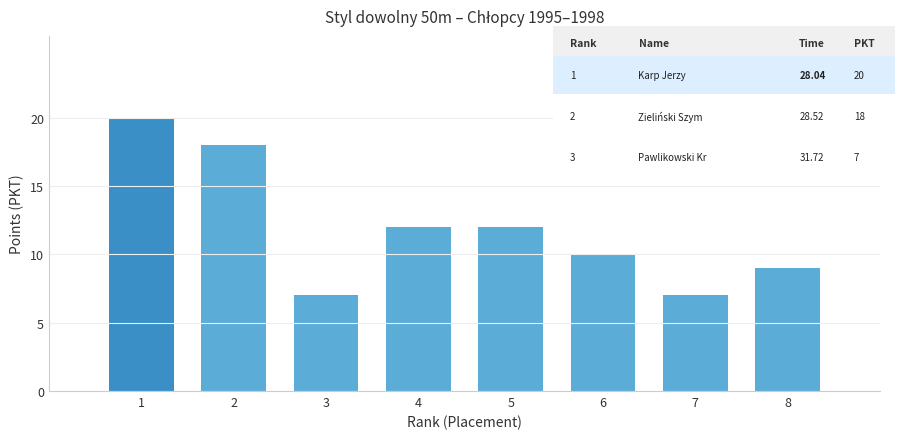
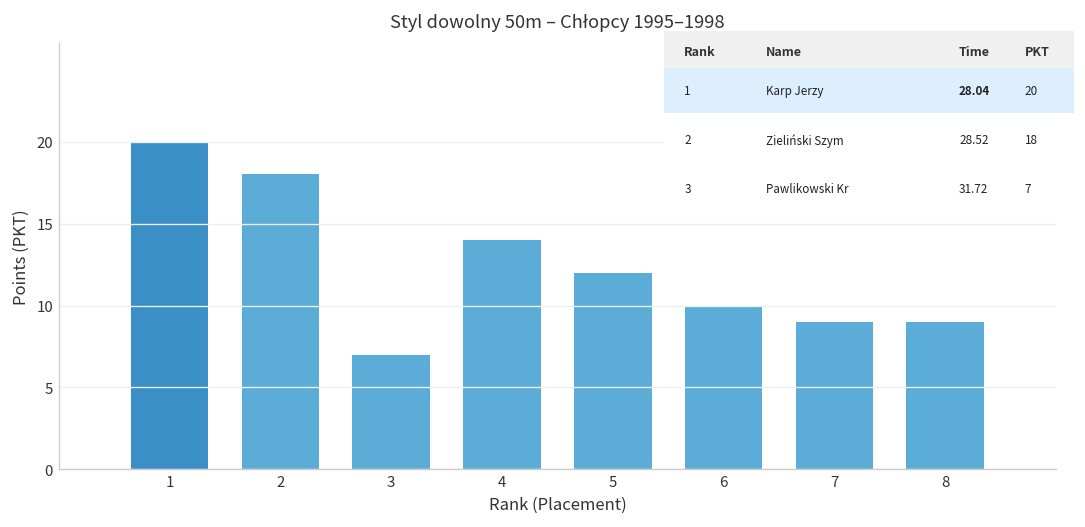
  {
    "1": 20,
    "2": 18,
    "3": 7,
-   "4": 12,
+   "4": 14,
    "5": 12,
    "6": 10,
-   "7": 7,
+   "7": 9,
    "8": 9
  }
